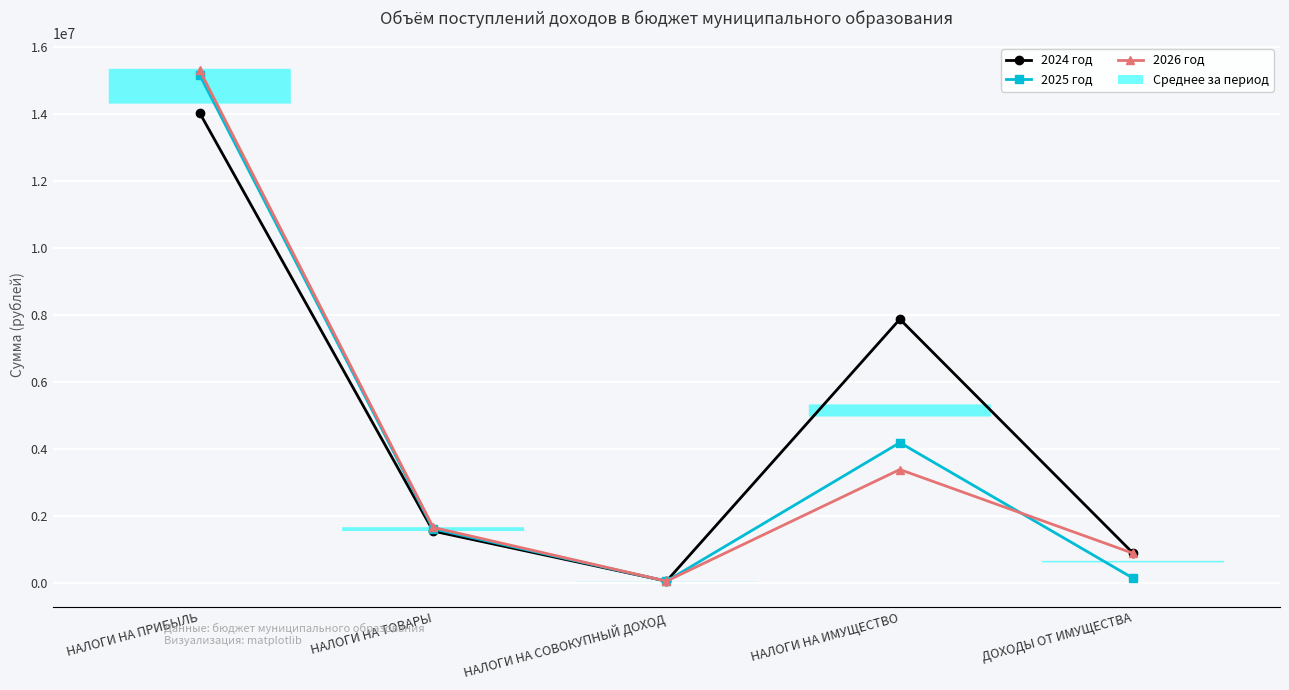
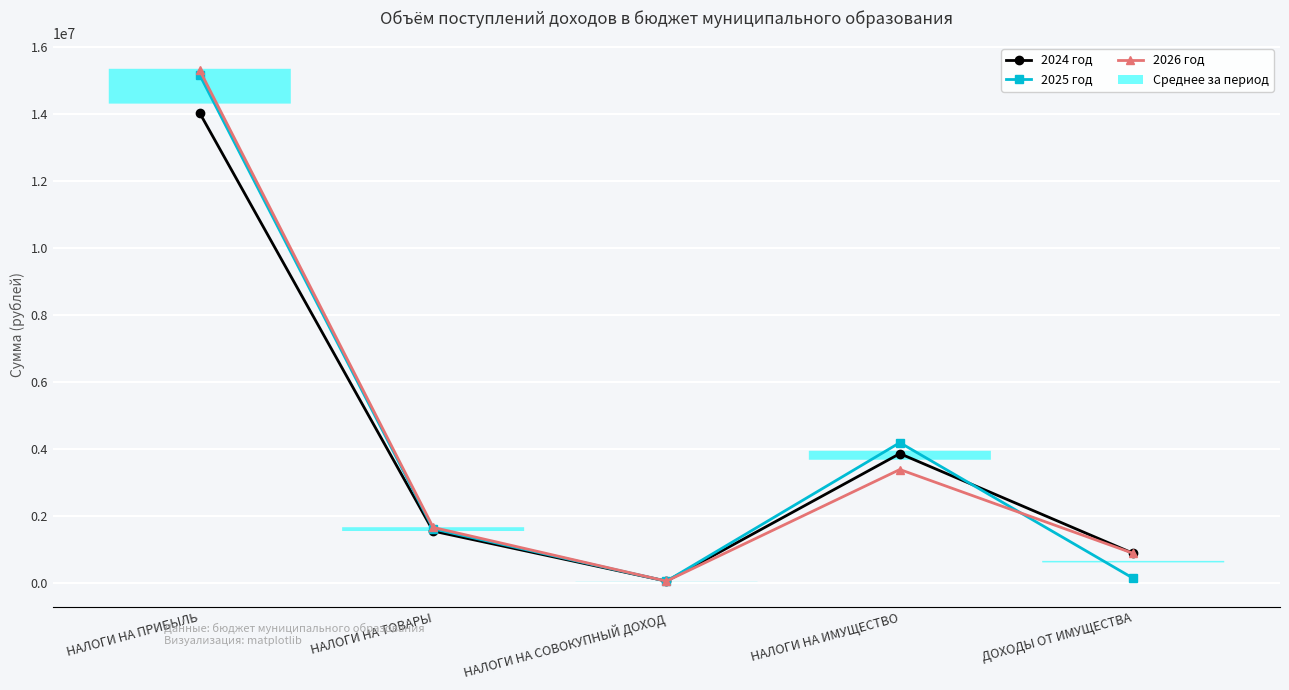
  {
    "2024 год": {
      "НАЛОГИ НА ПРИБЫЛЬ": 14000000,
-     "НАЛОГИ НА ИМУЩЕСТВО": 7900000
+     "НАЛОГИ НА ИМУЩЕСТВО": 3900000
    },
    "2025 год": {
      "НАЛОГИ НА ПРИБЫЛЬ": 15200000,
      "НАЛОГИ НА ИМУЩЕСТВО": 4200000,
      "ДОХОДЫ ОТ ИМУЩЕСТВА": 200000
    },
    "2026 год": {
      "НАЛОГИ НА ПРИБЫЛЬ": 15300000,
      "НАЛОГИ НА ИМУЩЕСТВО": 3400000
    }
  }
